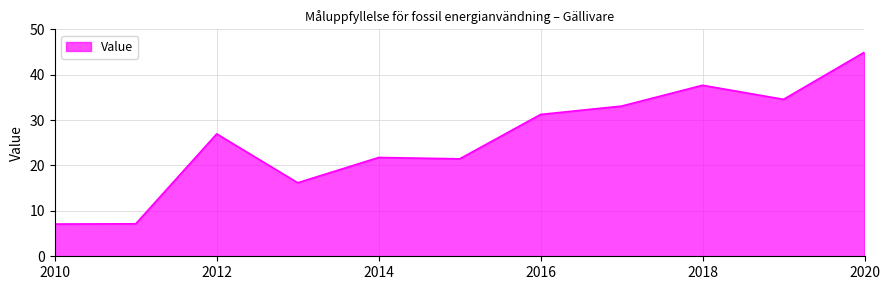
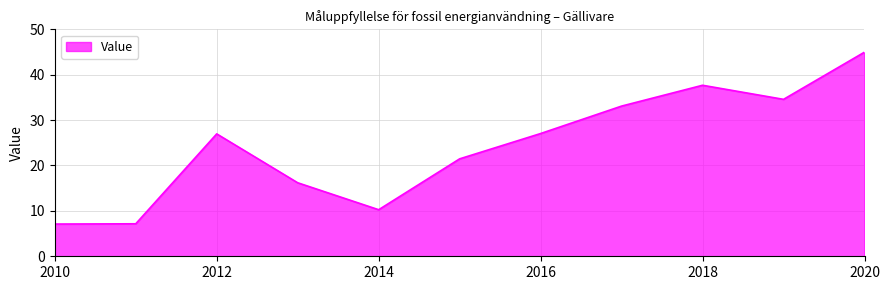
  {
    "2010": 7,
    "2012": 27,
-   "2014": 22,
-   "2016": 31,
+   "2014": 10,
+   "2016": 27,
    "2018": 38,
    "2020": 45
  }
